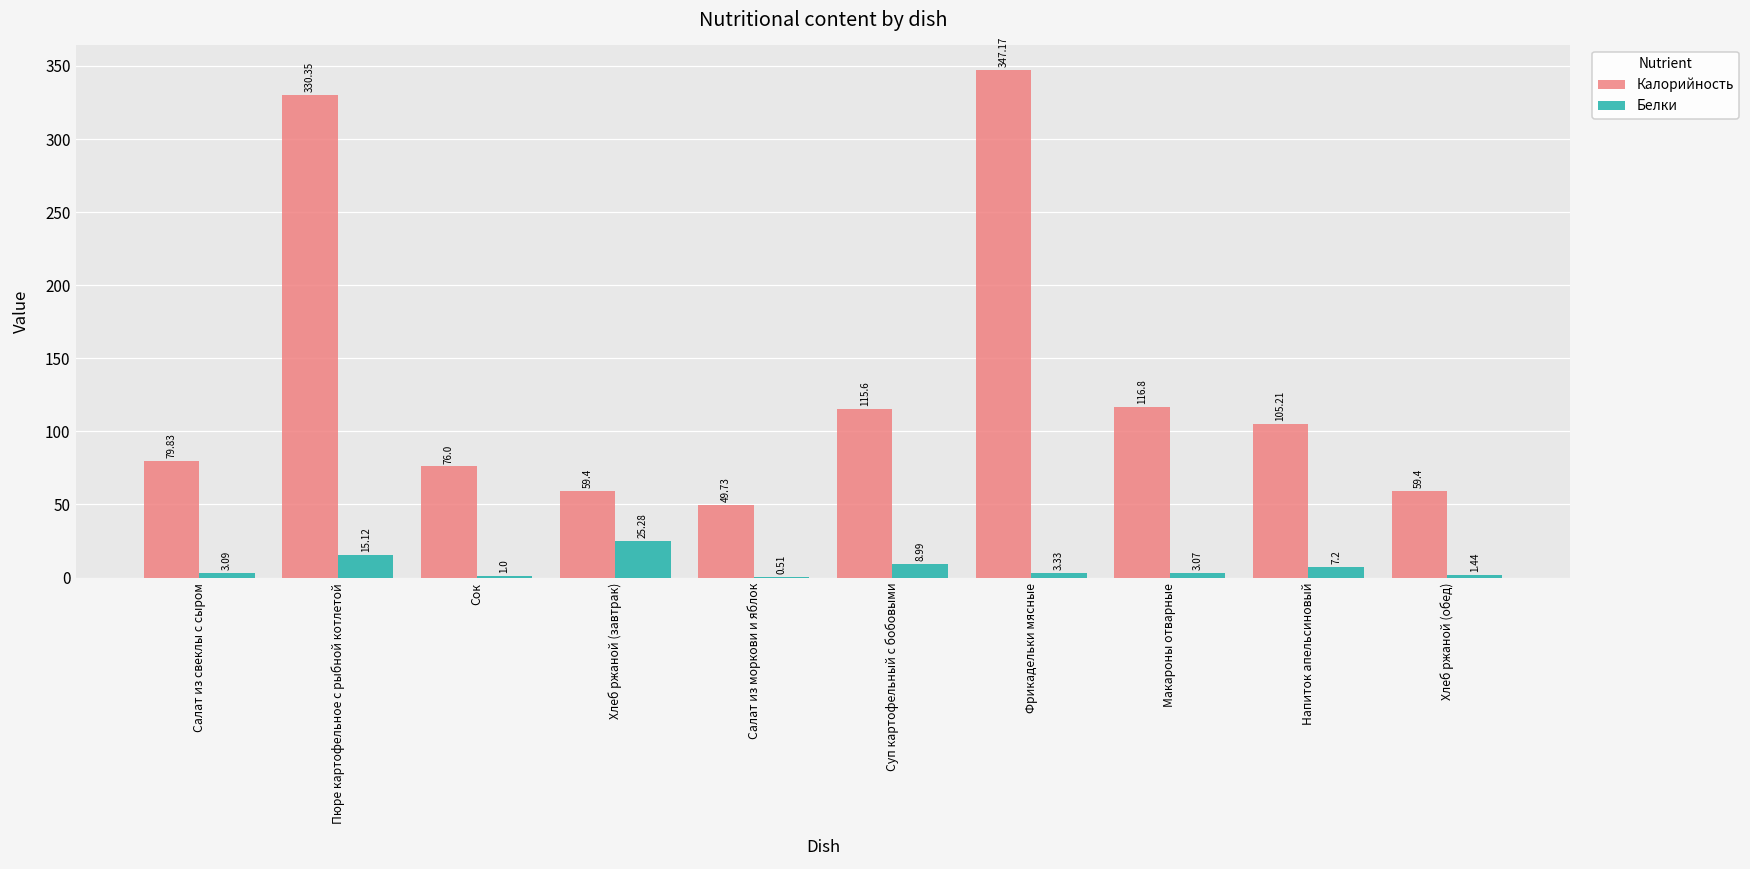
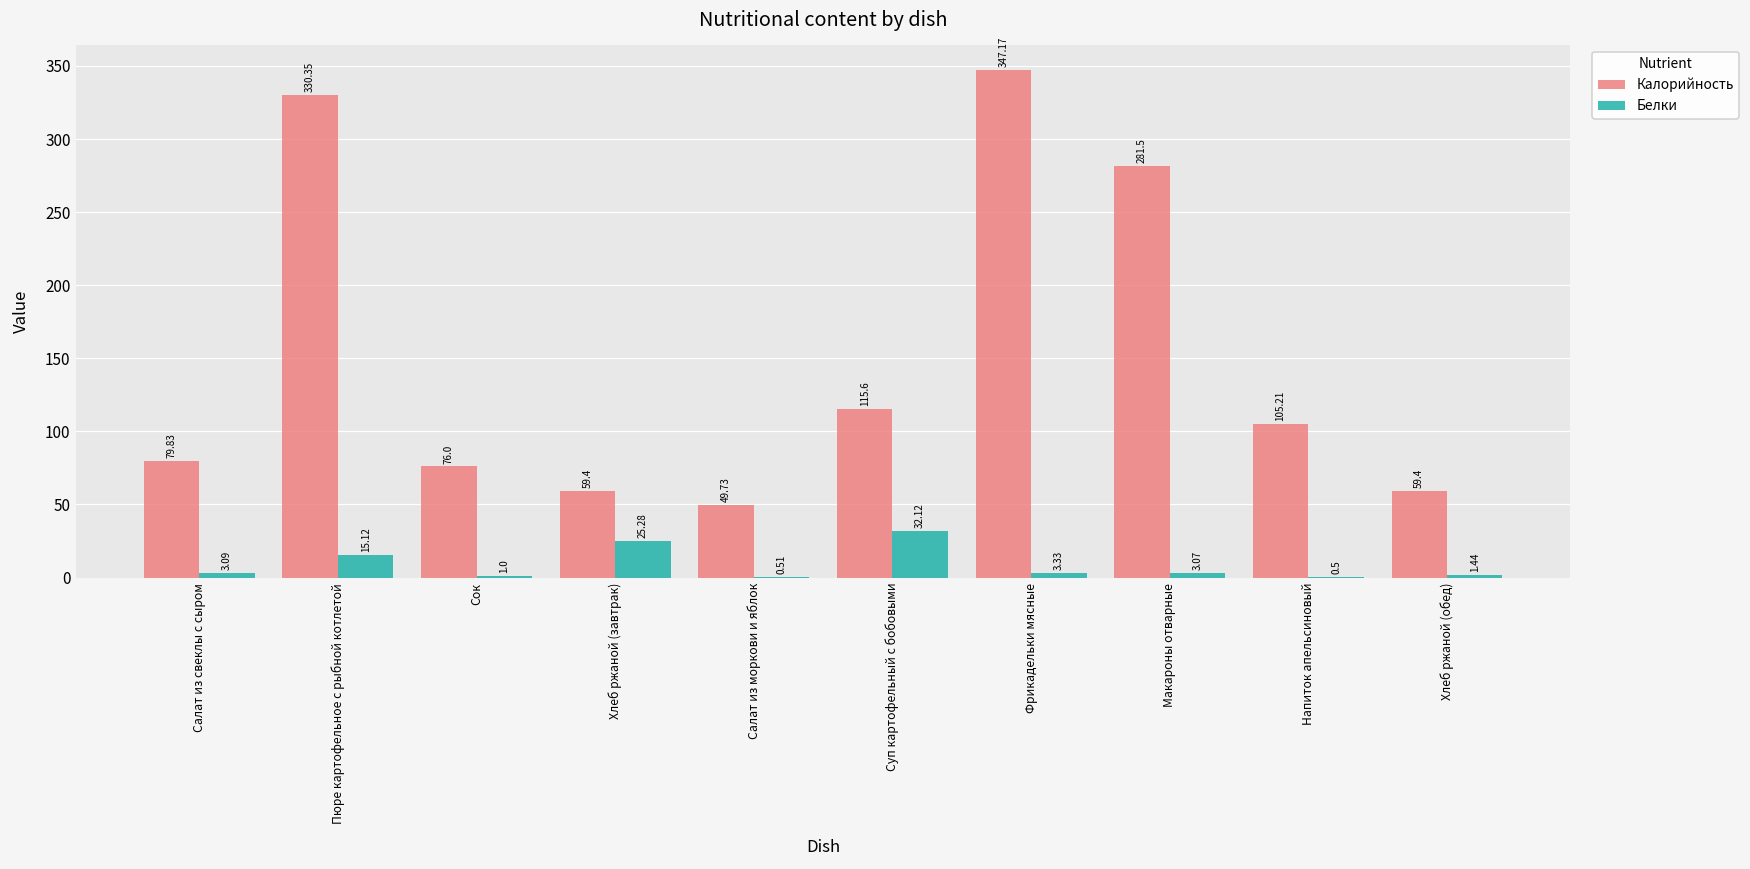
  {
    "Калорийность": {
      "Салат из свеклы с сыром": 79.83,
      "Пюре картофельное с рыбной котлетой": 330.35,
      "Сок": 76.0,
      "Хлеб ржаной (завтрак)": 59.4,
      "Салат из моркови и яблок": 49.73,
      "Суп картофельный с бобовыми": 115.6,
      "Фрикадельки мясные": 347.17,
-     "Макароны отварные": 116.8,
+     "Макароны отварные": 281.5,
      "Напиток апельсиновый": 105.21,
      "Хлеб ржаной (обед)": 59.4
    },
    "Белки": {
      "Салат из свеклы с сыром": 3.09,
      "Пюре картофельное с рыбной котлетой": 15.12,
      "Сок": 1.0,
      "Хлеб ржаной (завтрак)": 25.28,
      "Салат из моркови и яблок": 0.51,
-     "Суп картофельный с бобовыми": 8.99,
+     "Суп картофельный с бобовыми": 32.12,
      "Фрикадельки мясные": 3.33,
      "Макароны отварные": 3.07,
-     "Напиток апельсиновый": 7.2,
+     "Напиток апельсиновый": 0.5,
      "Хлеб ржаной (обед)": 1.44
    }
  }
